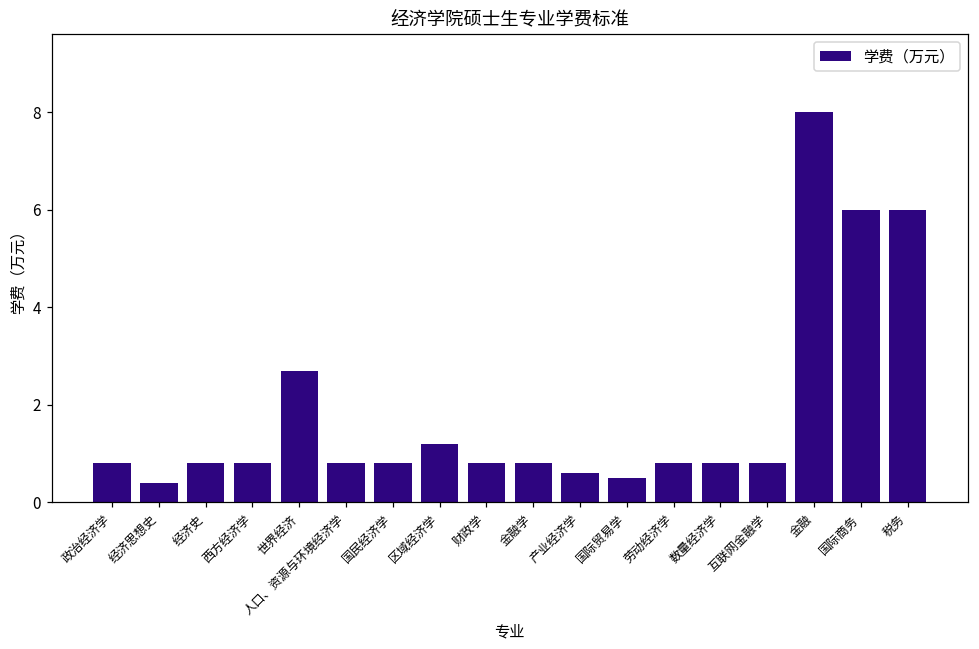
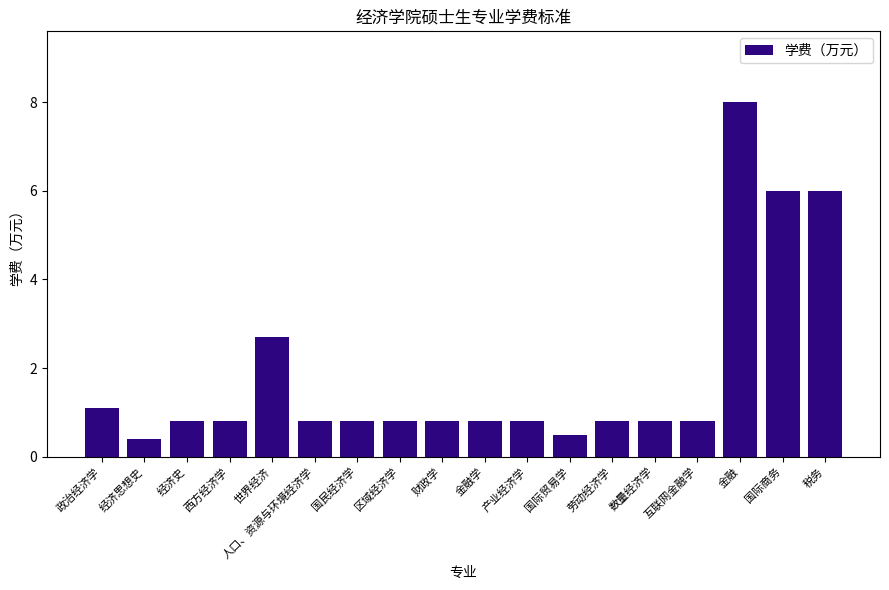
  {
-   "政治经济学": 0.8,
+   "政治经济学": 1.1,
    "经济思想史": 0.4,
    "经济史": 0.8,
    "西方经济学": 0.8,
    "世界经济": 2.7,
    "人口、资源与环境经济学": 0.8,
    "国民经济学": 0.8,
-   "区域经济学": 1.2,
+   "区域经济学": 0.8,
    "财政学": 0.8,
    "金融学": 0.8,
-   "产业经济学": 0.6,
+   "产业经济学": 0.8,
    "国际贸易学": 0.5,
    "劳动经济学": 0.8,
    "数量经济学": 0.8,
    "互联网金融学": 0.8,
    "金融": 8.0,
    "国际商务": 6.0,
    "税务": 6.0
  }
